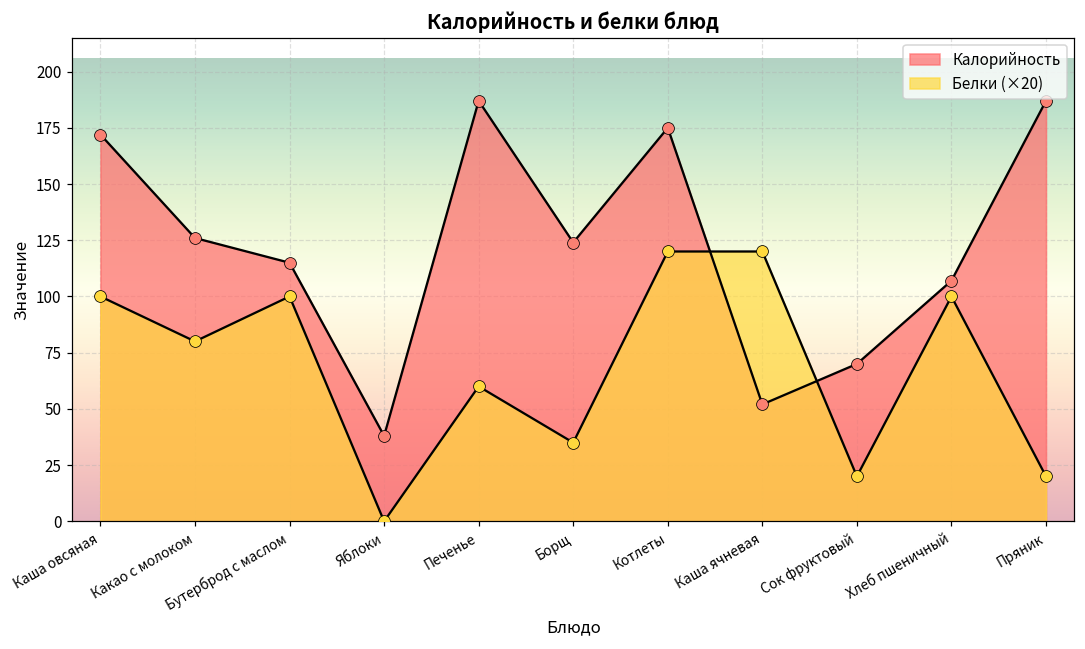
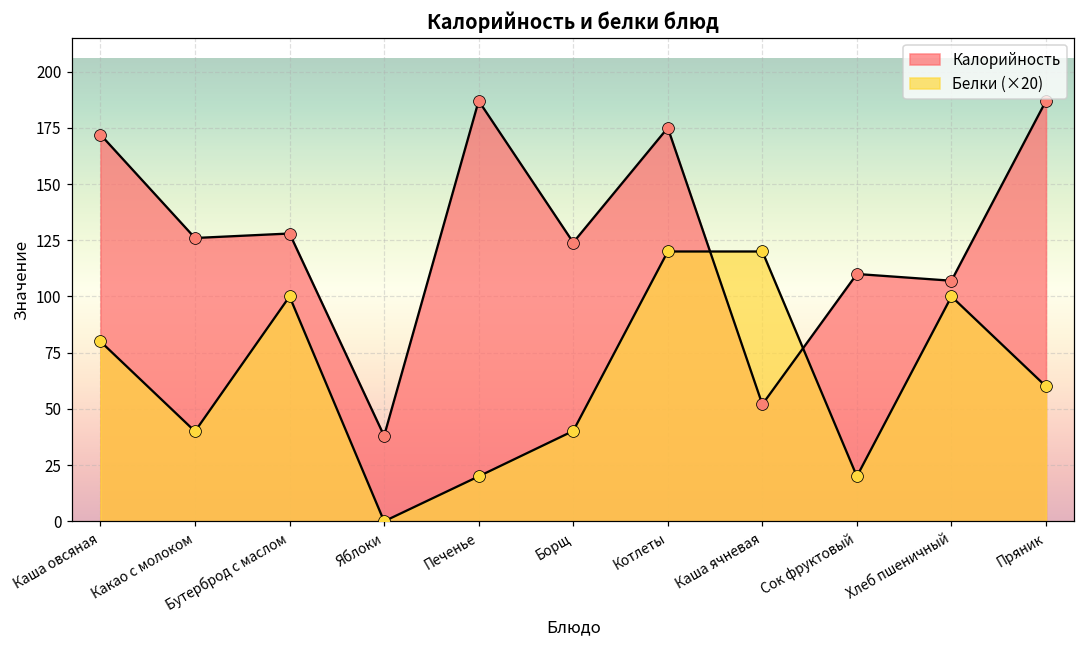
  {
    "Калорийность": {
      "Каша овсяная": 172,
      "Какао с молоком": 126,
-     "Бутерброд с маслом": 115,
+     "Бутерброд с маслом": 128,
      "Яблоки": 38,
      "Печенье": 187,
      "Борщ": 124,
      "Котлеты": 175,
      "Каша ячневая": 52,
-     "Сок фруктовый": 70,
+     "Сок фруктовый": 110,
      "Хлеб пшеничный": 107,
      "Пряник": 187
    },
    "Белки (×20)": {
-     "Каша овсяная": 100,
-     "Какао с молоком": 80,
+     "Каша овсяная": 80,
+     "Какао с молоком": 40,
      "Бутерброд с маслом": 100,
      "Яблоки": 0,
-     "Печенье": 60,
-     "Борщ": 35,
+     "Печенье": 20,
+     "Борщ": 40,
      "Котлеты": 120,
      "Каша ячневая": 120,
      "Сок фруктовый": 20,
      "Хлеб пшеничный": 100,
-     "Пряник": 20
+     "Пряник": 60
    }
  }
